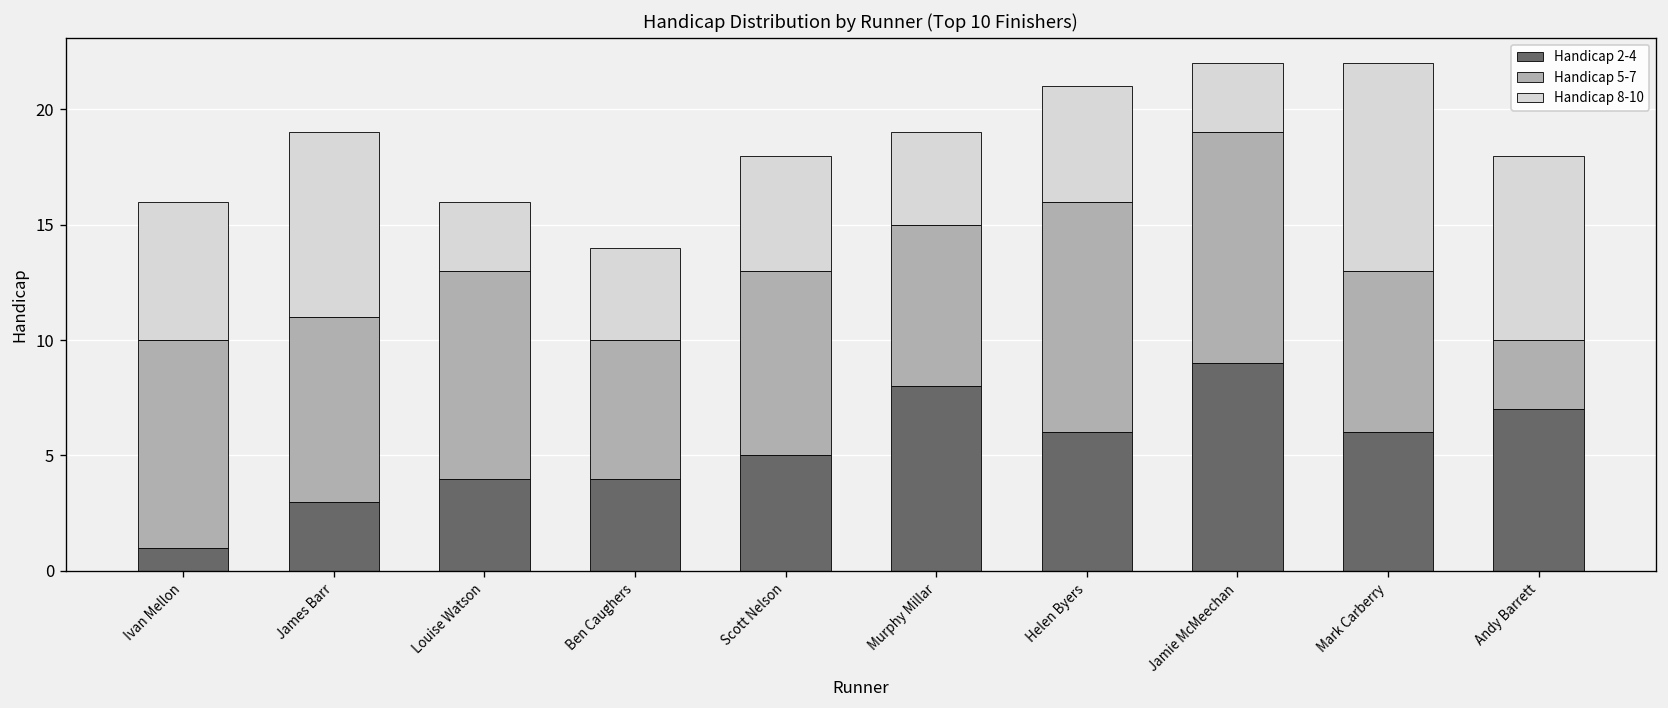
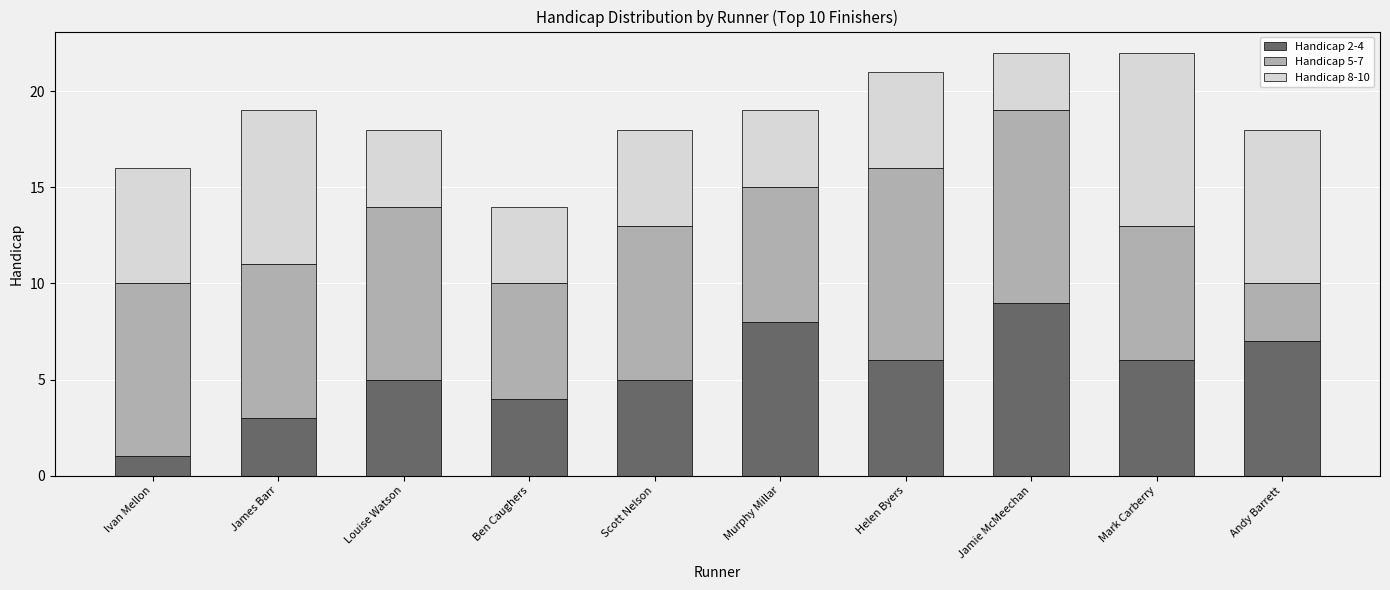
  {
    "Handicap 2-4": {
      "Ivan Mellon": 1,
      "James Barr": 3,
-     "Louise Watson": 4,
+     "Louise Watson": 5,
      "Ben Caughers": 4,
      "Scott Nelson": 5,
      "Murphy Millar": 8,
      "Helen Byers": 6,
      "Jamie McMeechan": 9,
      "Mark Carberry": 6,
      "Andy Barrett": 7
    },
    "Handicap 5-7": {
      "Ivan Mellon": 9,
      "James Barr": 8,
      "Louise Watson": 9,
      "Ben Caughers": 6,
      "Scott Nelson": 8,
      "Murphy Millar": 7,
      "Helen Byers": 10,
      "Jamie McMeechan": 10,
      "Mark Carberry": 7,
      "Andy Barrett": 3
    },
    "Handicap 8-10": {
      "Ivan Mellon": 6,
      "James Barr": 8,
-     "Louise Watson": 3,
+     "Louise Watson": 4,
      "Ben Caughers": 4,
      "Scott Nelson": 5,
      "Murphy Millar": 4,
      "Helen Byers": 5,
      "Jamie McMeechan": 3,
      "Mark Carberry": 9,
      "Andy Barrett": 8
    }
  }
